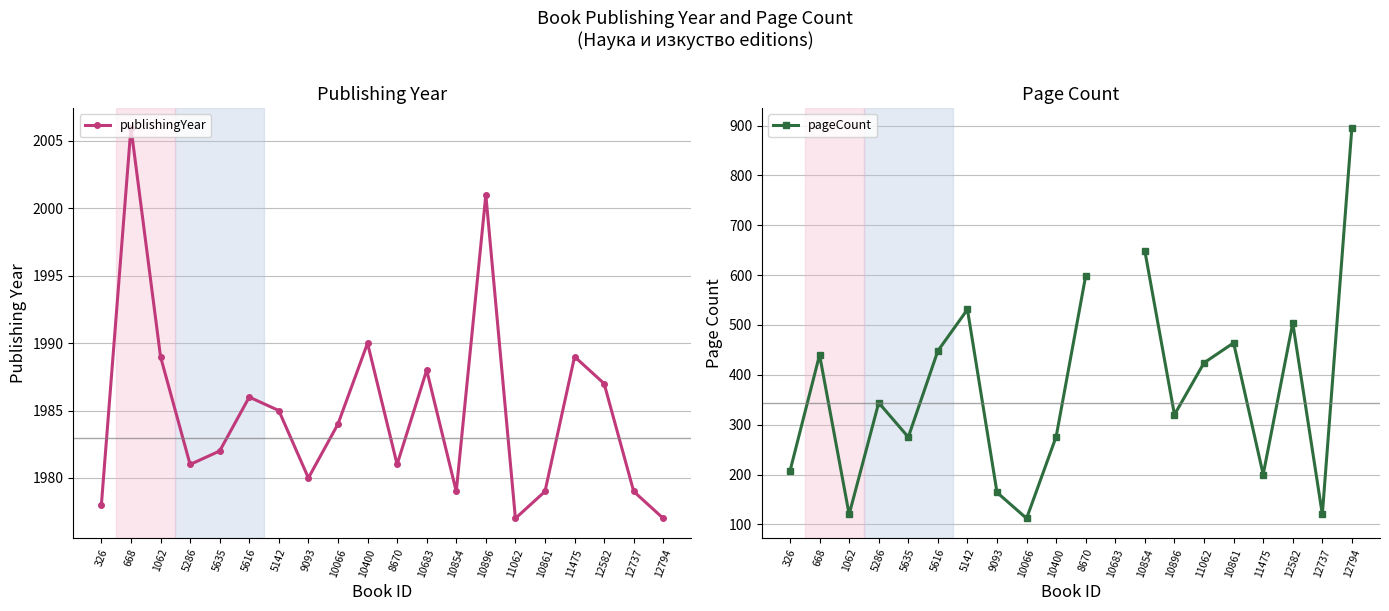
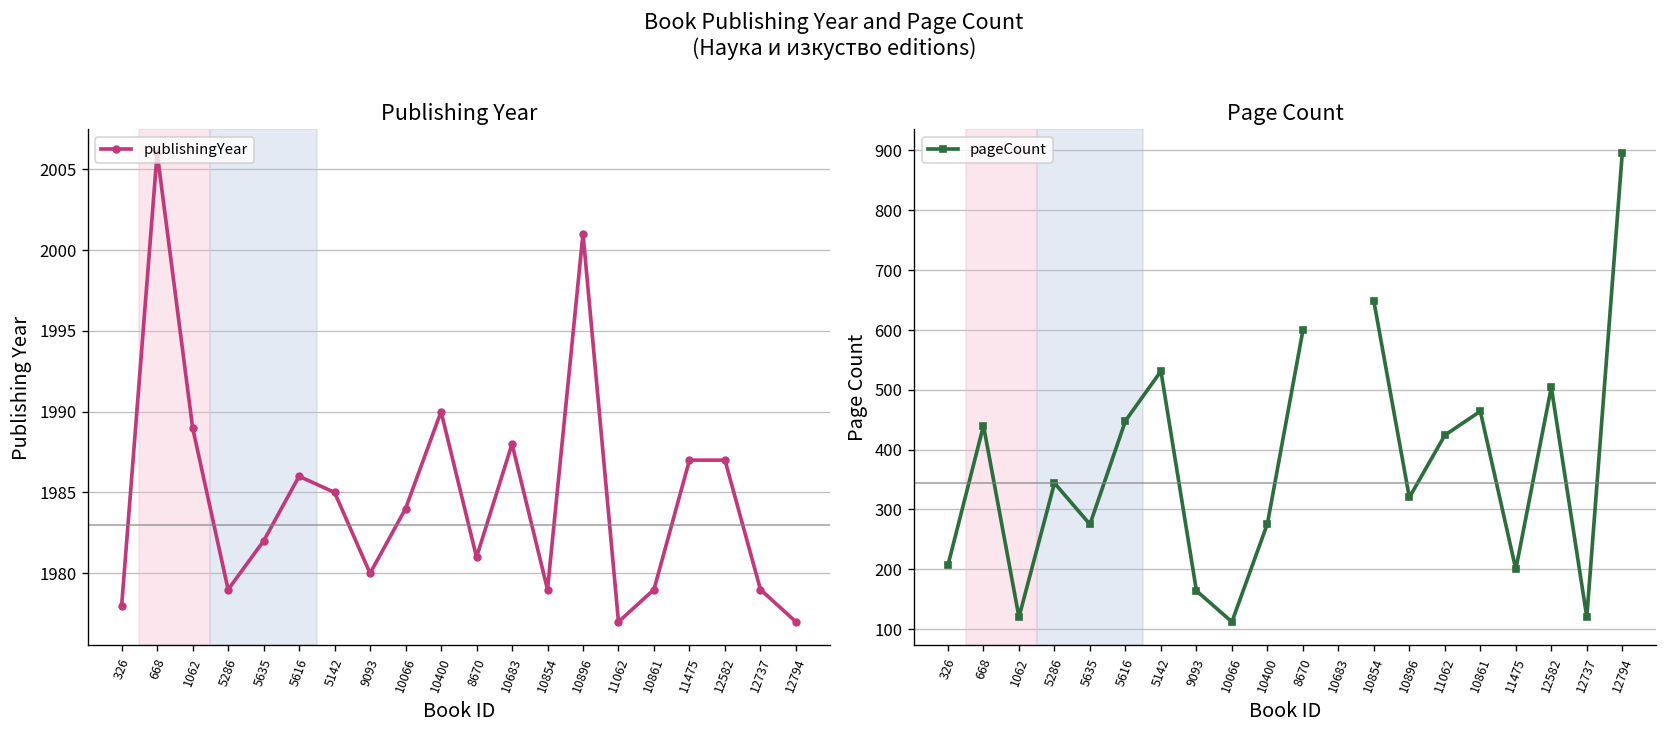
  {
    "Publishing Year": {
      "326": 1978,
      "1062": 1989,
-     "5286": 1981,
+     "5286": 1979,
      "5635": 1982,
      "5616": 1986,
      "5142": 1985,
      "9093": 1980,
      "10066": 1984,
      "10400": 1990,
      "8670": 1981,
      "10683": 1988,
      "10854": 1979,
      "10896": 2001,
      "11062": 1977,
      "10861": 1979,
-     "11475": 1989,
+     "11475": 1987,
      "12582": 1987,
      "12737": 1979,
      "12794": 1977
    },
    "Page Count": {
      "326": 210,
      "668": 440,
      "1062": 120,
      "5286": 340,
      "5635": 280,
      "5616": 450,
      "5142": 530,
      "9093": 160,
      "10066": 110,
      "10400": 280,
      "8670": 600,
      "10854": 650,
      "10896": 320,
      "11062": 420,
      "10861": 460,
      "11475": 200,
      "12582": 500,
      "12737": 120,
      "12794": 900
    }
  }
